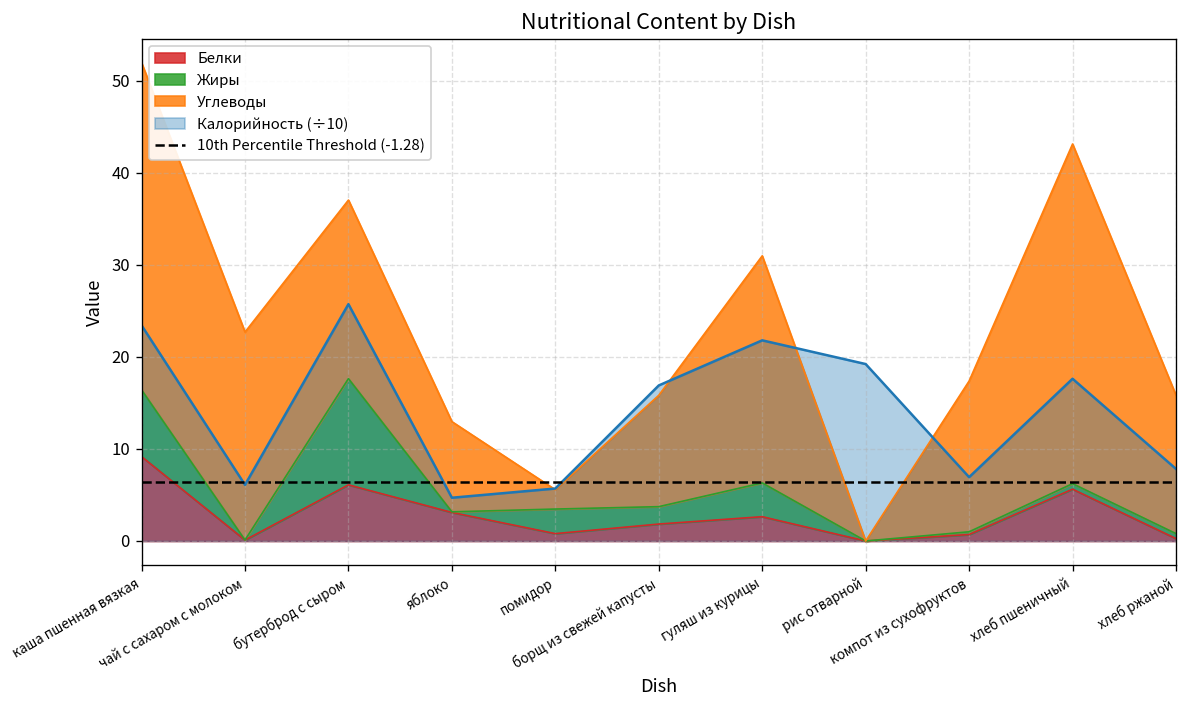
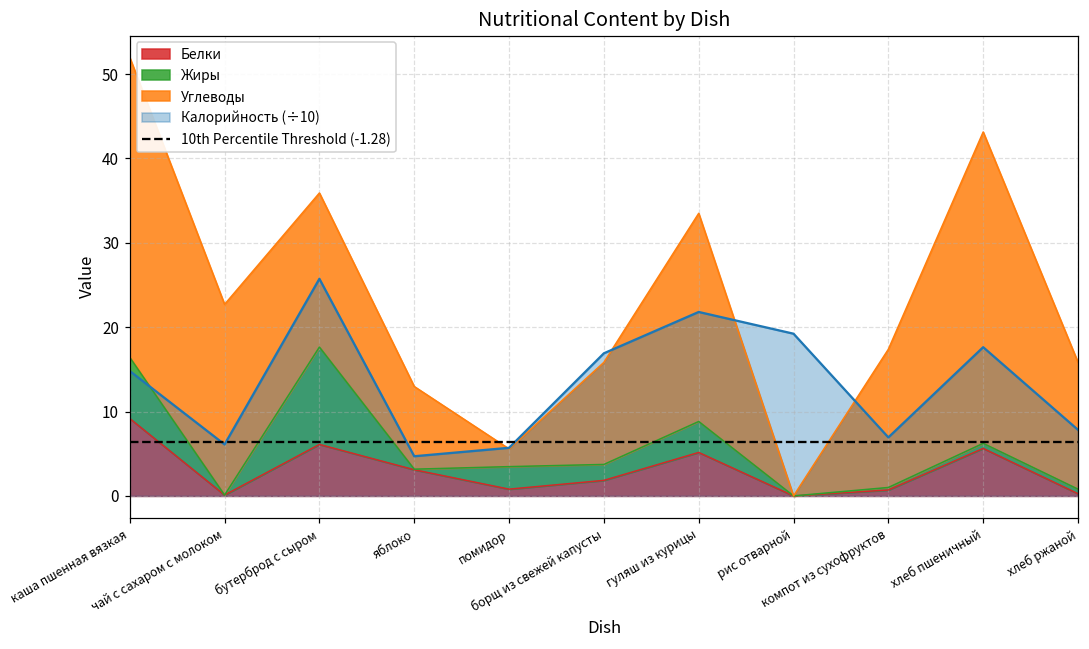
  {
    "Белки": {
      "каша пшенная вязкая": 9,
      "бутерброд с сыром": 6,
      "помидор": 1,
      "борщ из свежей капусты": 2,
-     "гуляш из курицы": 3,
+     "гуляш из курицы": 5,
      "хлеб пшеничный": 6,
      "хлеб ржаной": 0
    },
    "Жиры": {
      "каша пшенная вязкая": 7,
      "бутерброд с сыром": 12,
      "помидор": 3,
      "борщ из свежей капусты": 2,
      "гуляш из курицы": 4,
      "хлеб пшеничный": 1,
      "хлеб ржаной": 1
    },
    "Углеводы": {
      "каша пшенная вязкая": 36,
      "чай с сахаром с молоком": 23,
-     "бутерброд с сыром": 19,
+     "бутерброд с сыром": 18,
      "яблоко": 10,
      "борщ из свежей капусты": 12,
      "гуляш из курицы": 25,
      "компот из сухофруктов": 16,
      "хлеб пшеничный": 37,
      "хлеб ржаной": 15
    },
    "Калорийность (÷10)": {
-     "каша пшенная вязкая": 23,
+     "каша пшенная вязкая": 15,
      "чай с сахаром с молоком": 6,
      "бутерброд с сыром": 26,
      "яблоко": 5,
      "борщ из свежей капусты": 17,
      "гуляш из курицы": 22,
      "рис отварной": 19,
      "компот из сухофруктов": 7,
      "хлеб пшеничный": 18,
      "хлеб ржаной": 8
    }
  }
